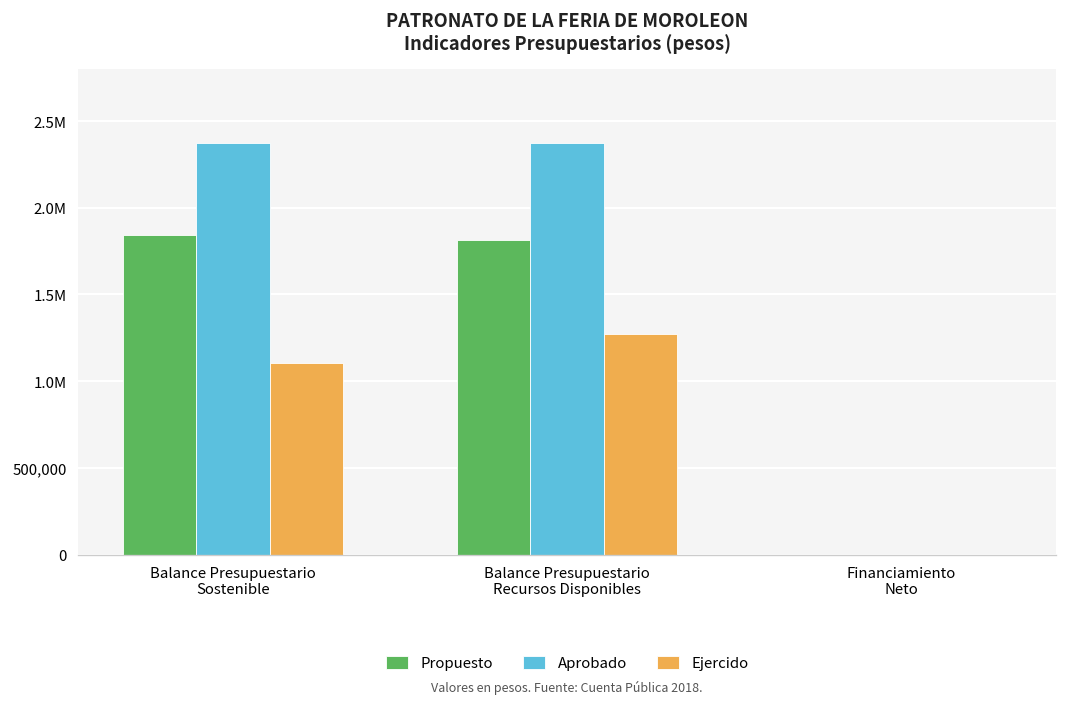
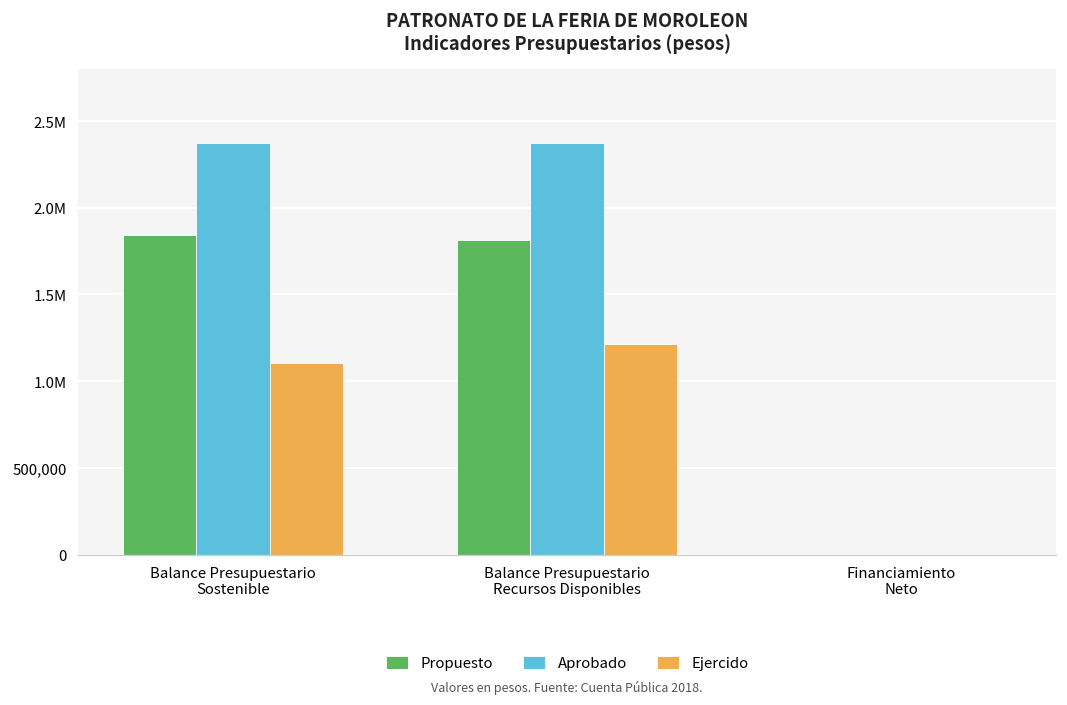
  {
    "Propuesto": {
      "Balance Presupuestario Sostenible": "1,840,000",
      "Balance Presupuestario Recursos Disponibles": "1,810,000",
      "Financiamiento Neto": "0"
    },
    "Aprobado": {
      "Balance Presupuestario Sostenible": "2,370,000",
      "Balance Presupuestario Recursos Disponibles": "2,370,000",
      "Financiamiento Neto": "0"
    },
    "Ejercido": {
      "Balance Presupuestario Sostenible": "1,110,000",
-     "Balance Presupuestario Recursos Disponibles": "1,280,000",
+     "Balance Presupuestario Recursos Disponibles": "1,210,000",
      "Financiamiento Neto": "0"
    }
  }
